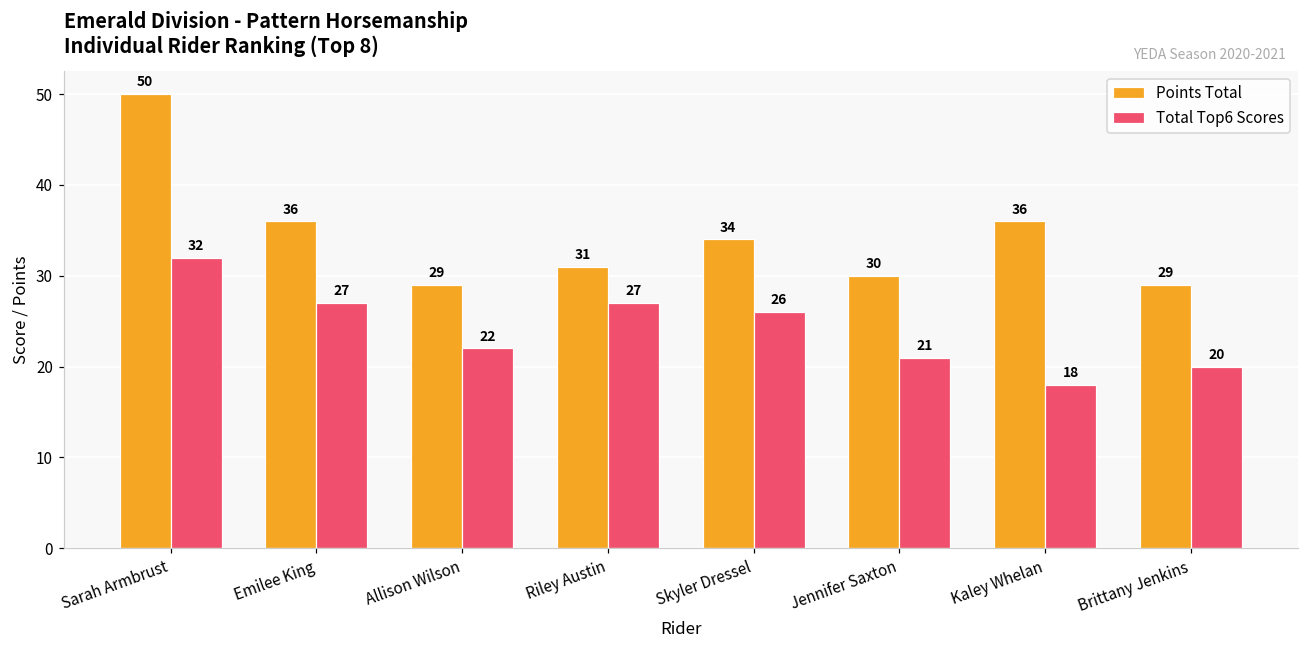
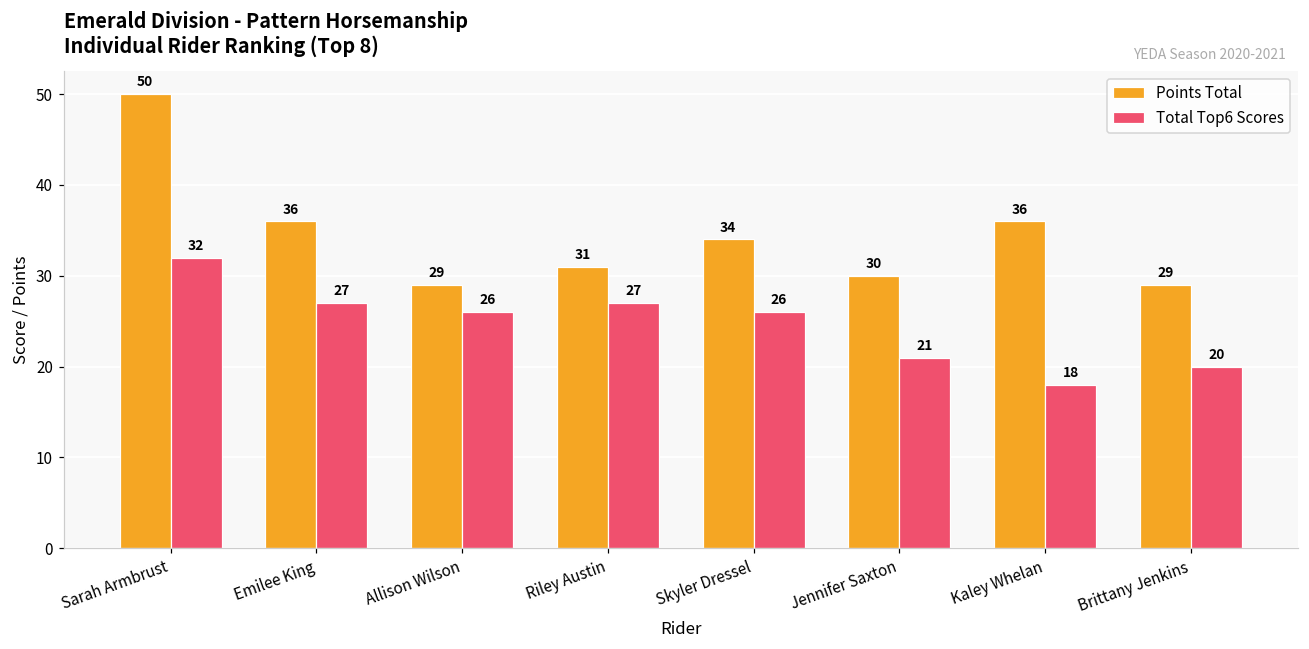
  {
    "Points Total": {
      "Sarah Armbrust": 50,
      "Emilee King": 36,
      "Allison Wilson": 29,
      "Riley Austin": 31,
      "Skyler Dressel": 34,
      "Jennifer Saxton": 30,
      "Kaley Whelan": 36,
      "Brittany Jenkins": 29
    },
    "Total Top6 Scores": {
      "Sarah Armbrust": 32,
      "Emilee King": 27,
-     "Allison Wilson": 22,
+     "Allison Wilson": 26,
      "Riley Austin": 27,
      "Skyler Dressel": 26,
      "Jennifer Saxton": 21,
      "Kaley Whelan": 18,
      "Brittany Jenkins": 20
    }
  }
